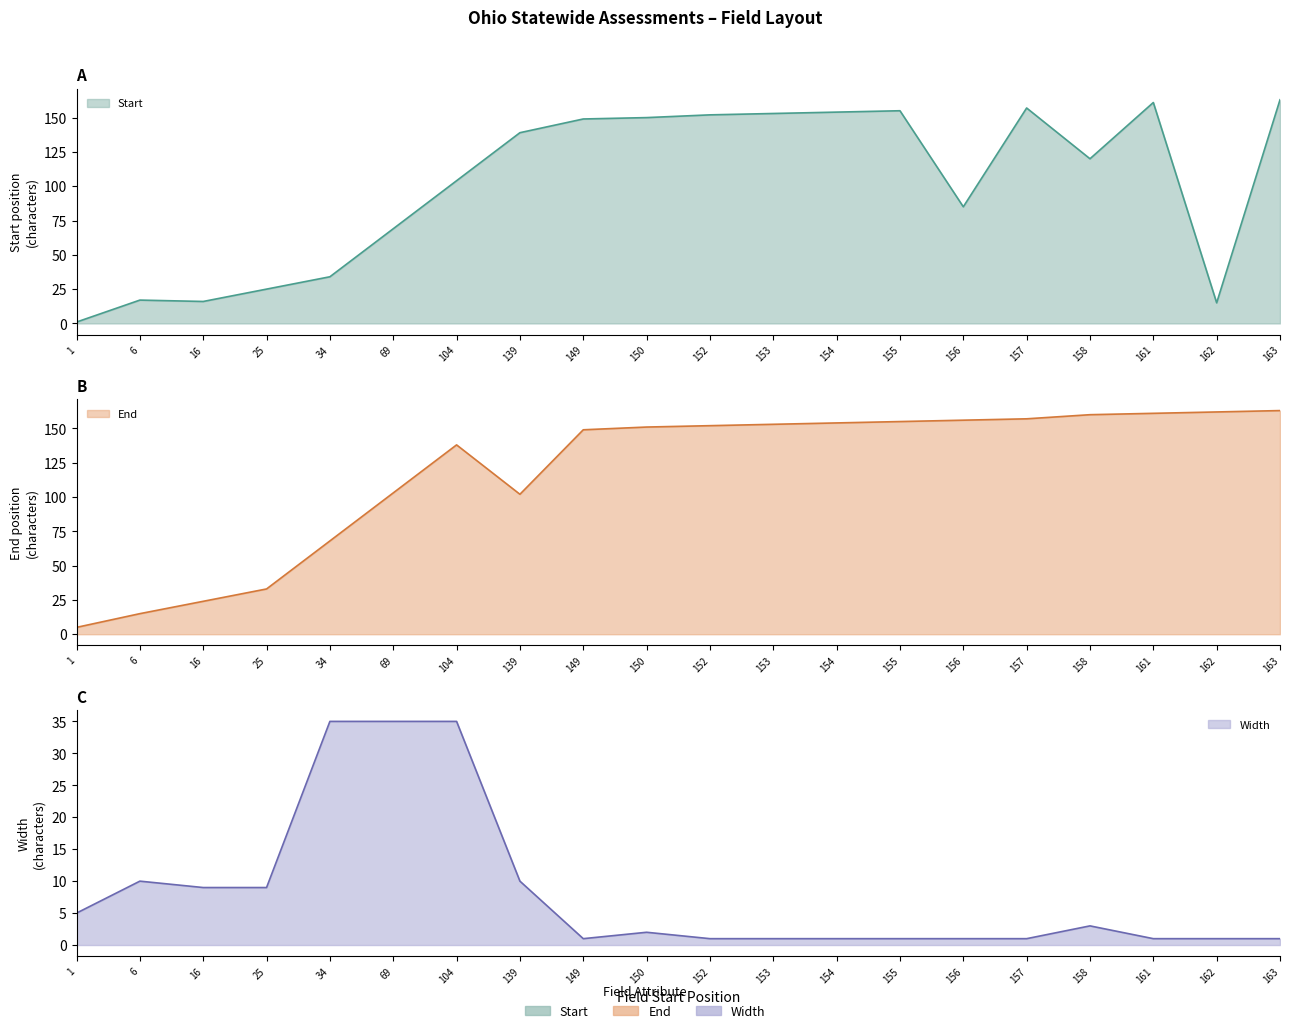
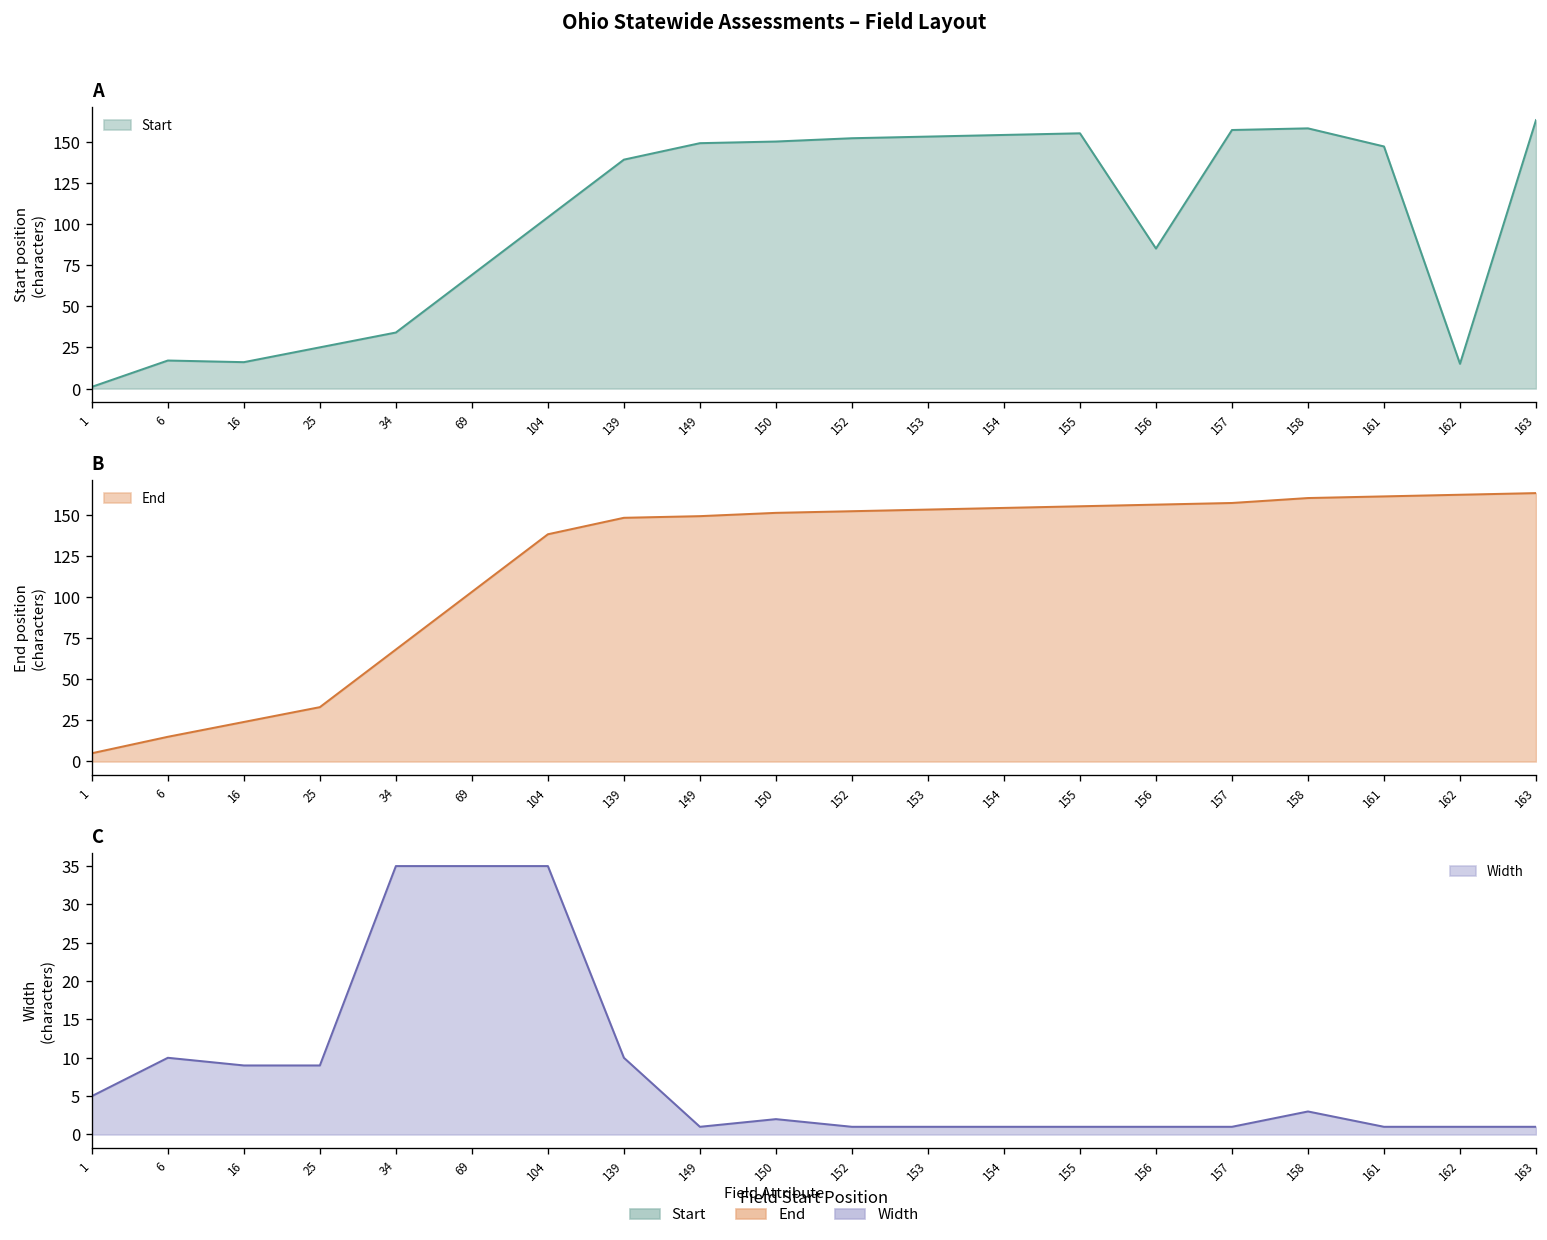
  {
    "A": {
      "1": 1,
      "6": 17,
      "16": 16,
      "25": 25,
      "34": 34,
      "69": 69,
      "104": 104,
      "139": 139,
      "149": 149,
      "150": 150,
      "152": 152,
      "153": 153,
      "154": 154,
      "155": 155,
      "156": 85,
      "157": 157,
-     "158": 120,
-     "161": 161,
+     "158": 158,
+     "161": 147,
      "162": 15,
      "163": 163
    },
    "B": {
      "1": 5,
      "6": 15,
      "16": 24,
      "25": 33,
      "34": 68,
      "69": 103,
      "104": 138,
-     "139": 102,
+     "139": 148,
      "149": 149,
      "150": 151,
      "152": 152,
      "153": 153,
      "154": 154,
      "155": 155,
      "156": 156,
      "157": 157,
      "158": 160,
      "161": 161,
      "162": 162,
      "163": 163
    },
    "C": {
      "1": 5,
      "6": 10,
      "16": 9,
      "25": 9,
      "34": 35,
      "69": 35,
      "104": 35,
      "139": 10,
      "149": 1,
      "150": 2,
      "152": 1,
      "153": 1,
      "154": 1,
      "155": 1,
      "156": 1,
      "157": 1,
      "158": 3,
      "161": 1,
      "162": 1,
      "163": 1
    }
  }
